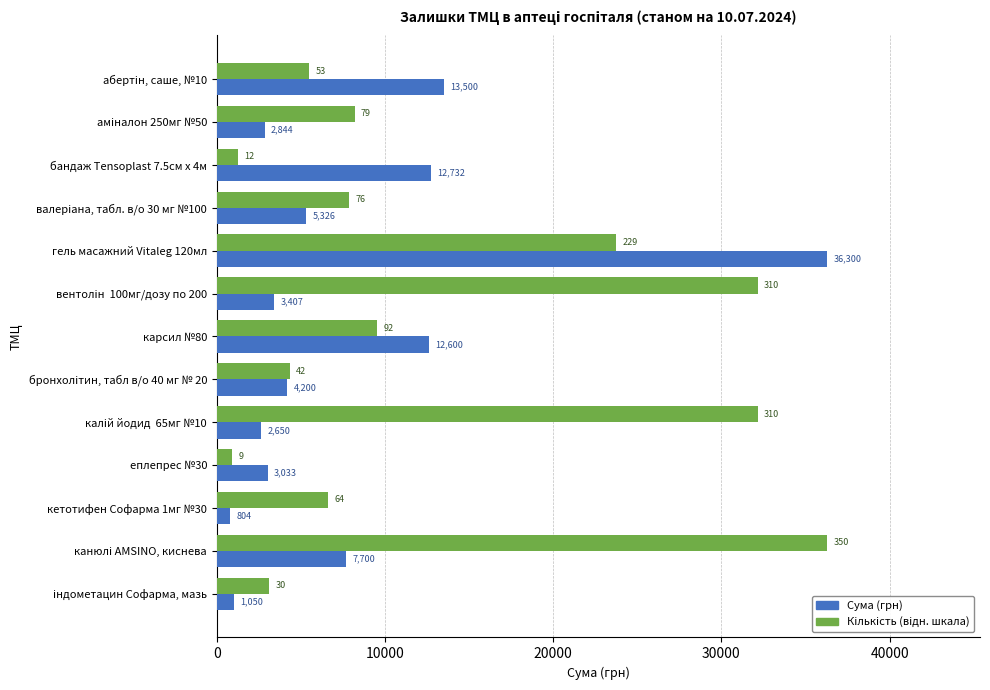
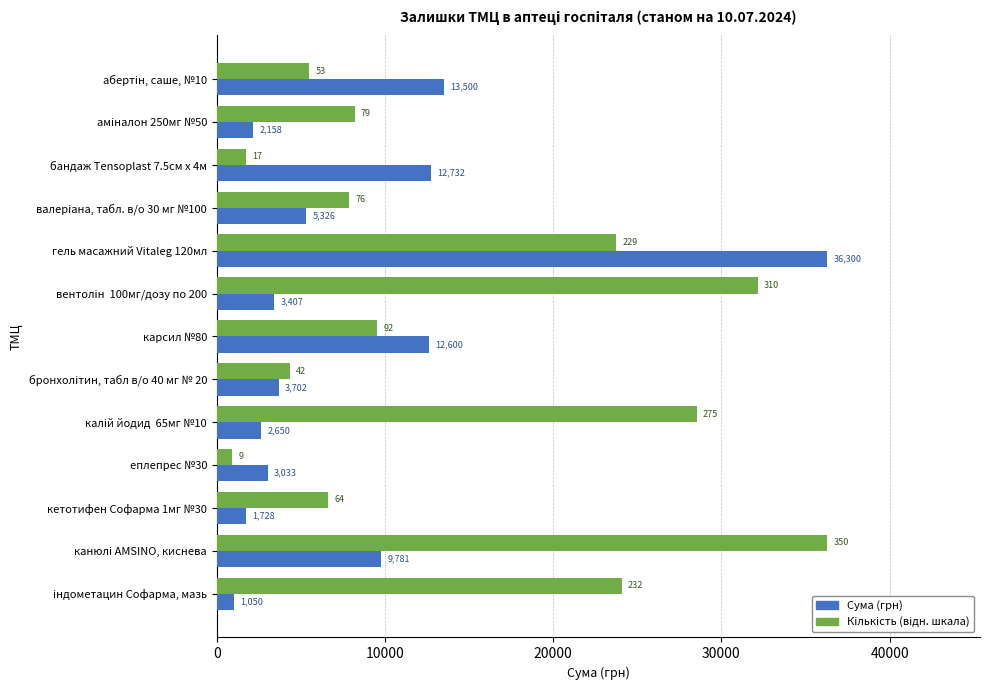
  {
    "Сума (грн)": {
      "абертін, саше, №10": "13,500",
-     "аміналон 250мг №50": "2,844",
+     "аміналон 250мг №50": "2,158",
      "бандаж Tensoplast 7.5см х 4м": "12,732",
      "валеріана, табл. в/о 30 мг №100": "5,326",
      "гель масажний Vitaleg 120мл": "36,300",
      "вентолін 100мг/дозу по 200": "3,407",
      "карсил №80": "12,600",
-     "бронхолітин, табл в/о 40 мг № 20": "4,200",
+     "бронхолітин, табл в/о 40 мг № 20": "3,702",
      "калій йодид 65мг №10": "2,650",
      "еплепрес №30": "3,033",
-     "кетотифен Софарма 1мг №30": "804",
-     "канюлі AMSINO, киснева": "7,700",
+     "кетотифен Софарма 1мг №30": "1,728",
+     "канюлі AMSINO, киснева": "9,781",
      "індометацин Софарма, мазь": "1,050"
    },
    "Кількість (відн. шкала)": {
-     "бандаж Tensoplast 7.5см х 4м": "12",
-     "калій йодид 65мг №10": "310",
-     "індометацин Софарма, мазь": "30"
+     "бандаж Tensoplast 7.5см х 4м": "17",
+     "калій йодид 65мг №10": "275",
+     "індометацин Софарма, мазь": "232"
    }
  }
